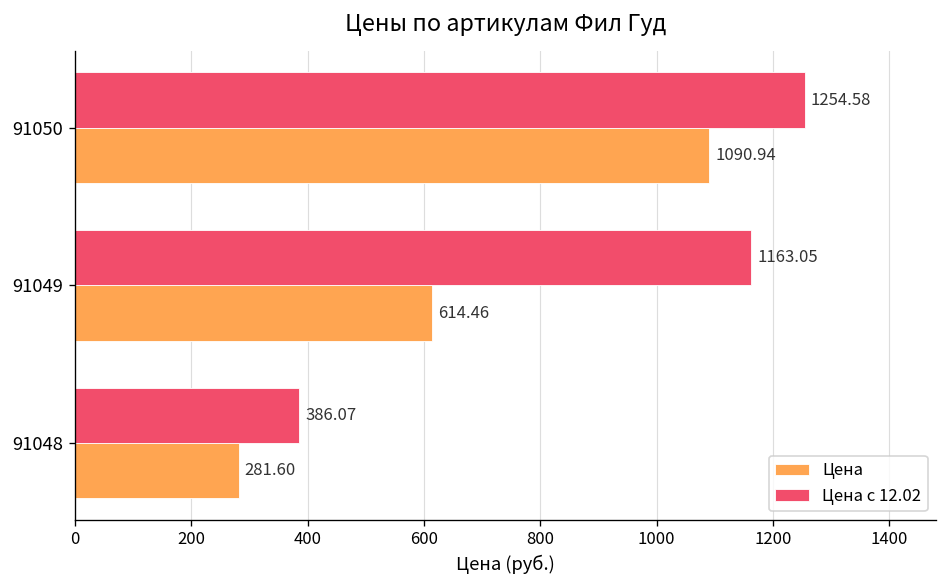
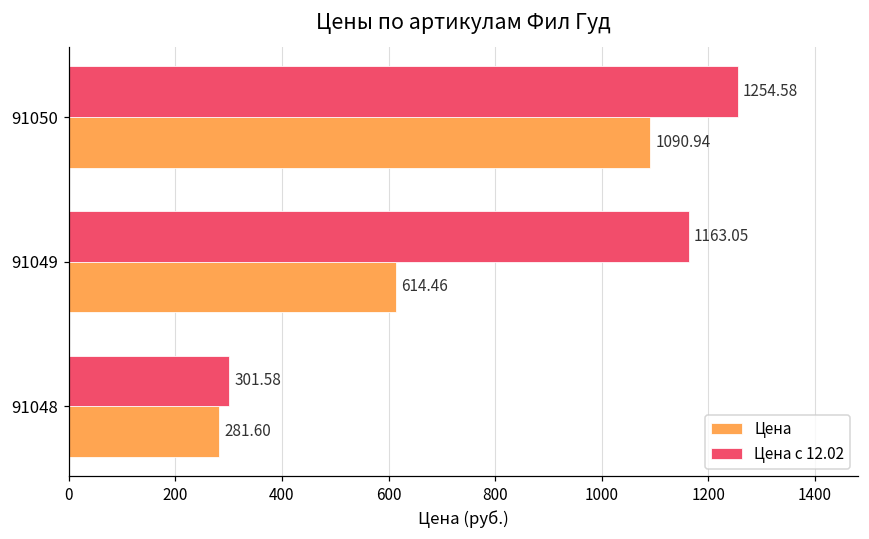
  {
    "Цена": {
      "91050": 1090.94,
      "91049": 614.46,
      "91048": 281.60
    },
    "Цена с 12.02": {
      "91050": 1254.58,
      "91049": 1163.05,
-     "91048": 386.07
+     "91048": 301.58
    }
  }
